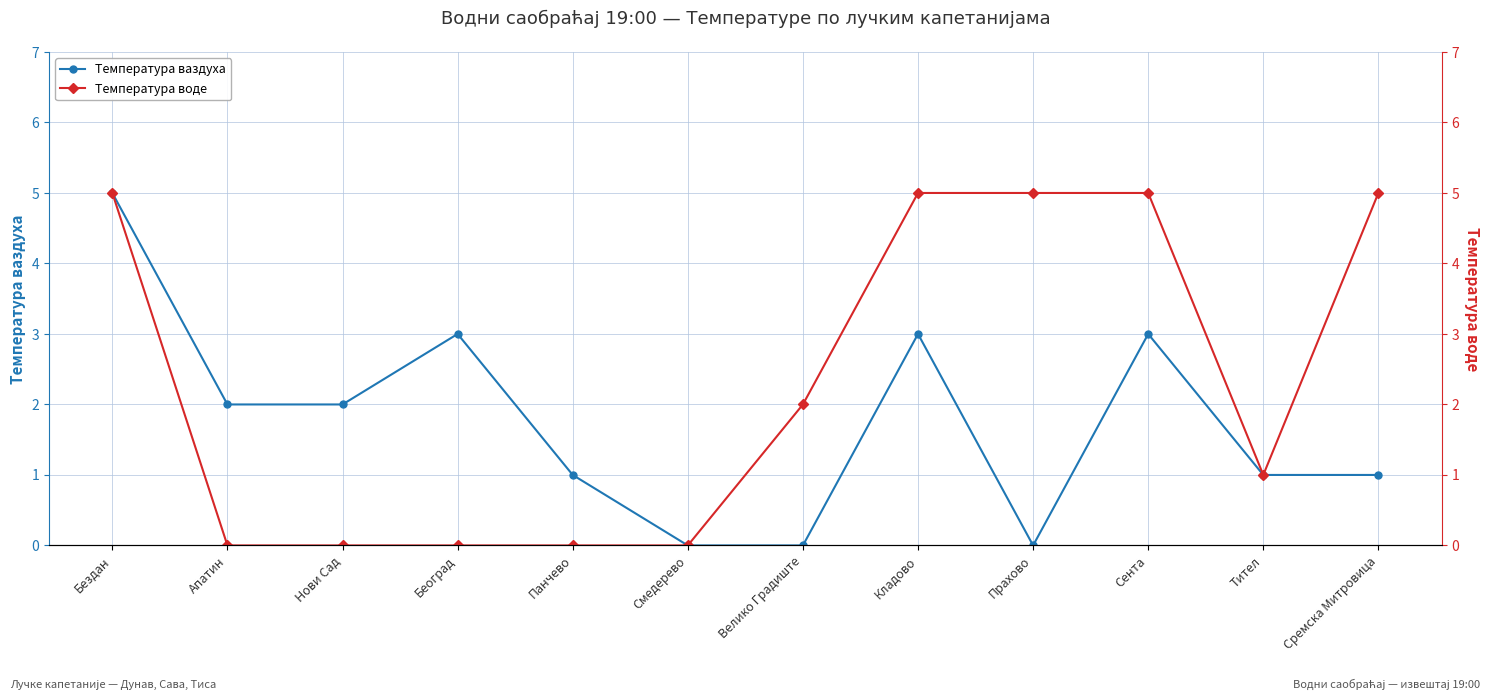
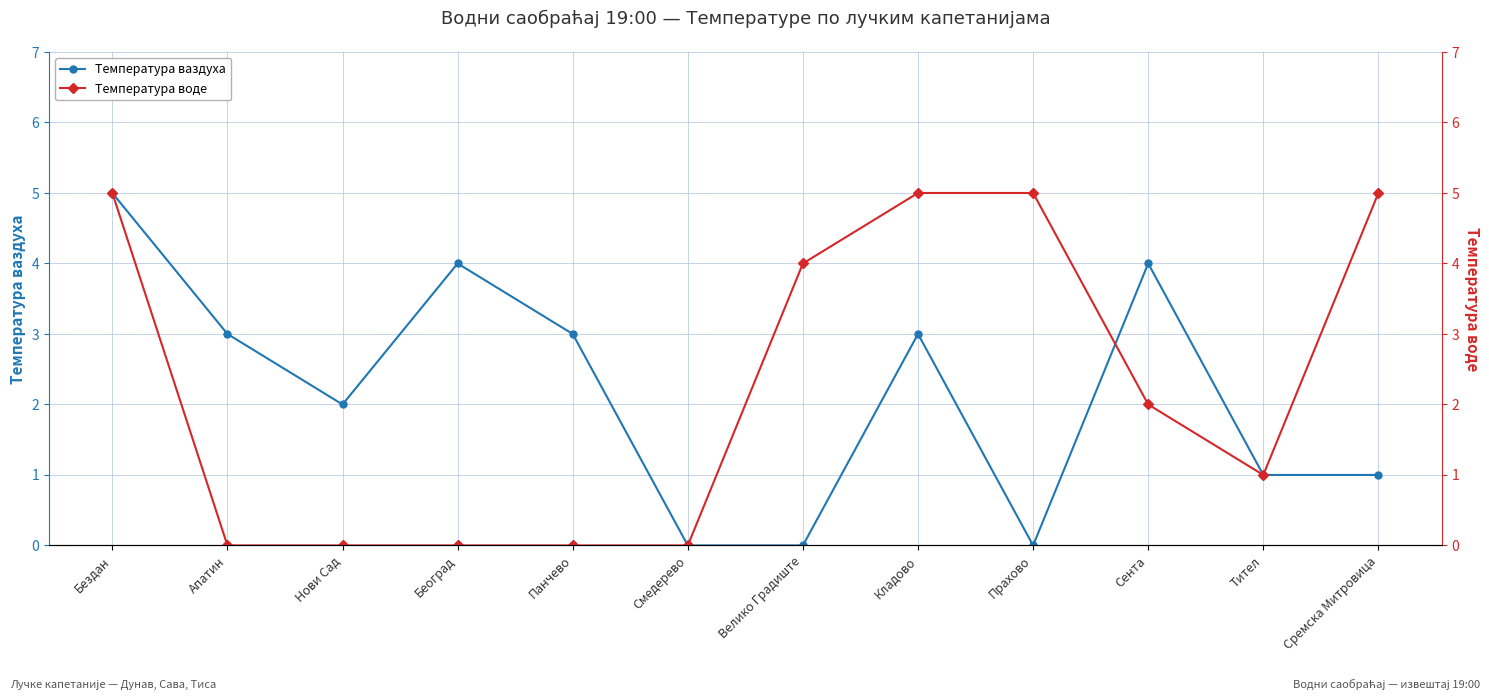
  {
    "Температура ваздуха": {
      "Бездан": 5,
-     "Апатин": 2,
+     "Апатин": 3,
      "Нови Сад": 2,
-     "Београд": 3,
-     "Панчево": 1,
+     "Београд": 4,
+     "Панчево": 3,
      "Смедерево": 0,
      "Велико Градиште": 0,
      "Кладово": 3,
      "Прахово": 0,
-     "Сента": 3,
+     "Сента": 4,
      "Тител": 1,
      "Сремска Митровица": 1
    },
    "Температура воде": {
      "Бездан": 5,
      "Апатин": 0,
      "Нови Сад": 0,
      "Београд": 0,
      "Панчево": 0,
      "Смедерево": 0,
-     "Велико Градиште": 2,
+     "Велико Градиште": 4,
      "Кладово": 5,
      "Прахово": 5,
-     "Сента": 5,
+     "Сента": 2,
      "Тител": 1,
      "Сремска Митровица": 5
    }
  }
